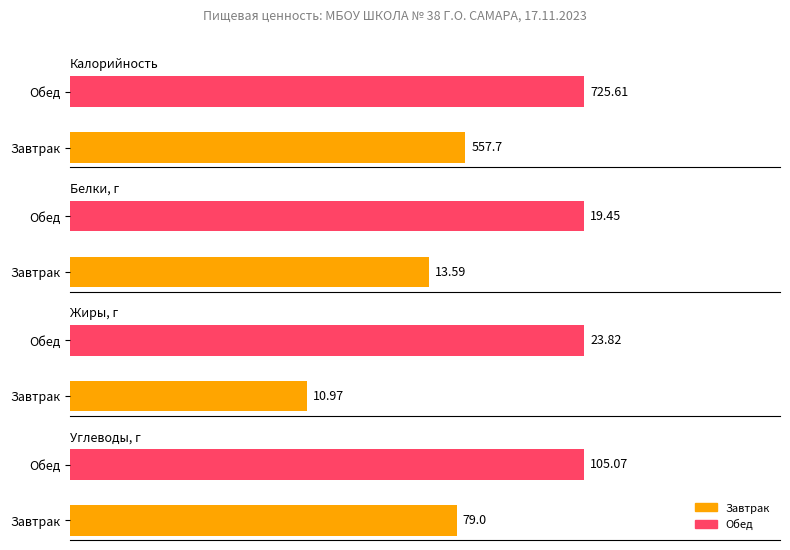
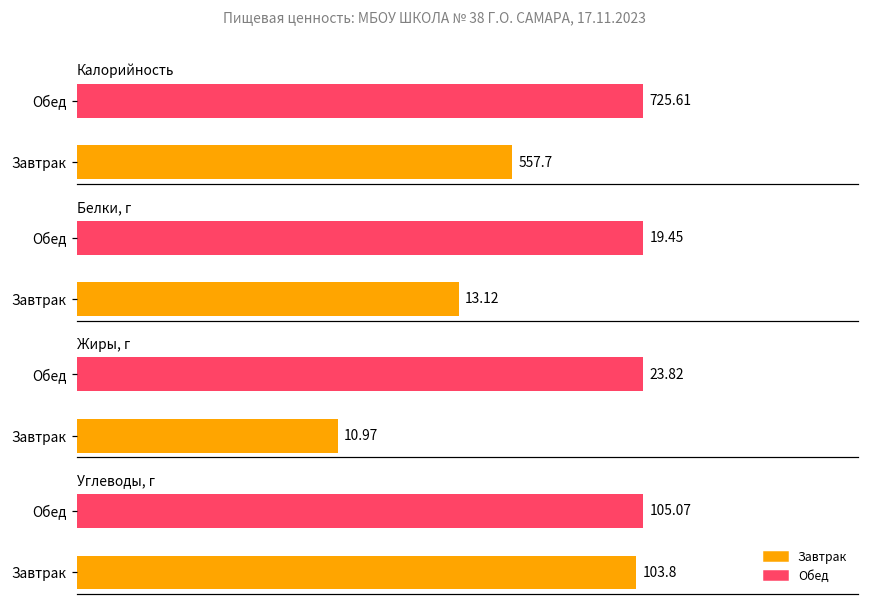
  {
    "Калорийность": {
      "Обед": 725.61,
      "Завтрак": 557.7
    },
    "Белки, г": {
      "Обед": 19.45,
-     "Завтрак": 13.59
+     "Завтрак": 13.12
    },
    "Жиры, г": {
      "Обед": 23.82,
      "Завтрак": 10.97
    },
    "Углеводы, г": {
      "Обед": 105.07,
-     "Завтрак": 79.0
+     "Завтрак": 103.8
    }
  }
